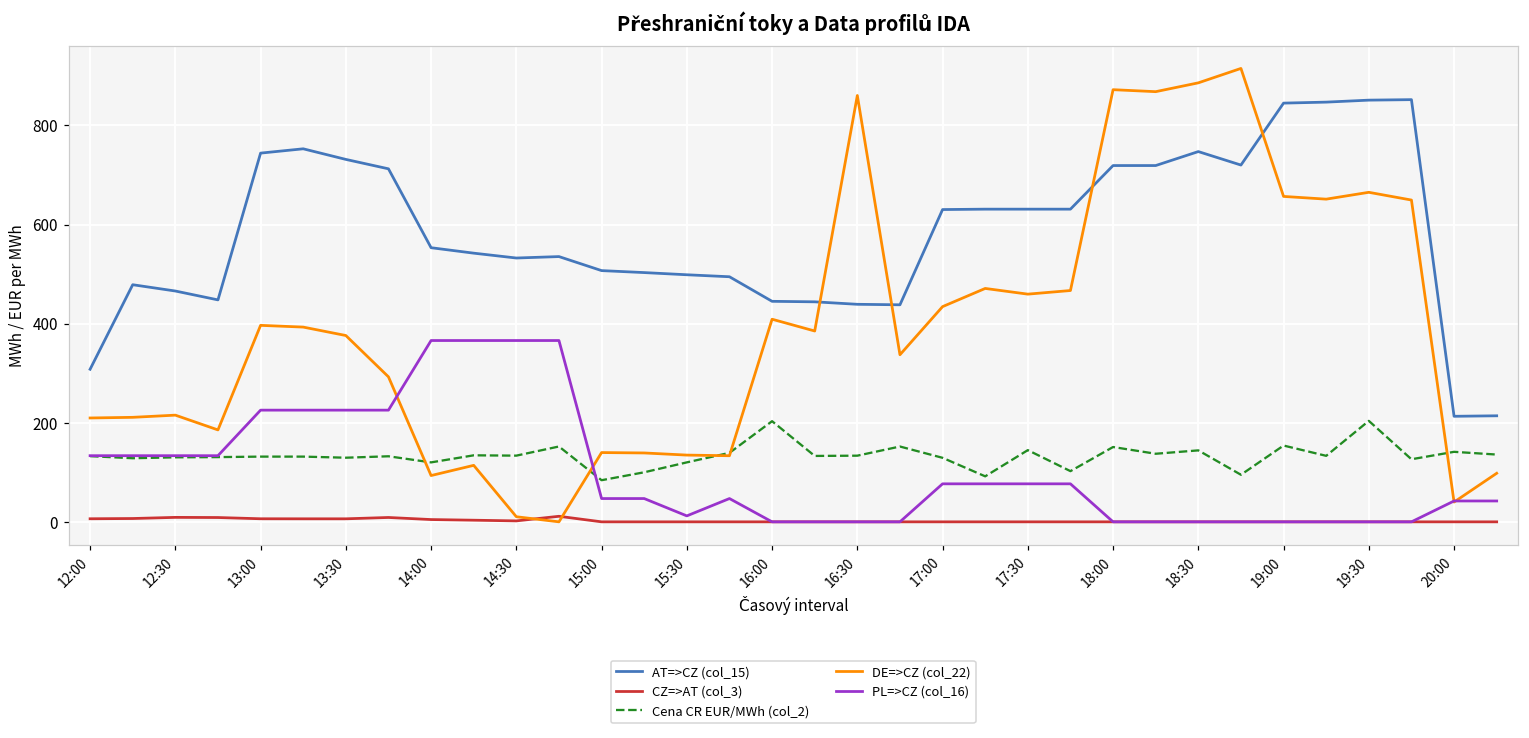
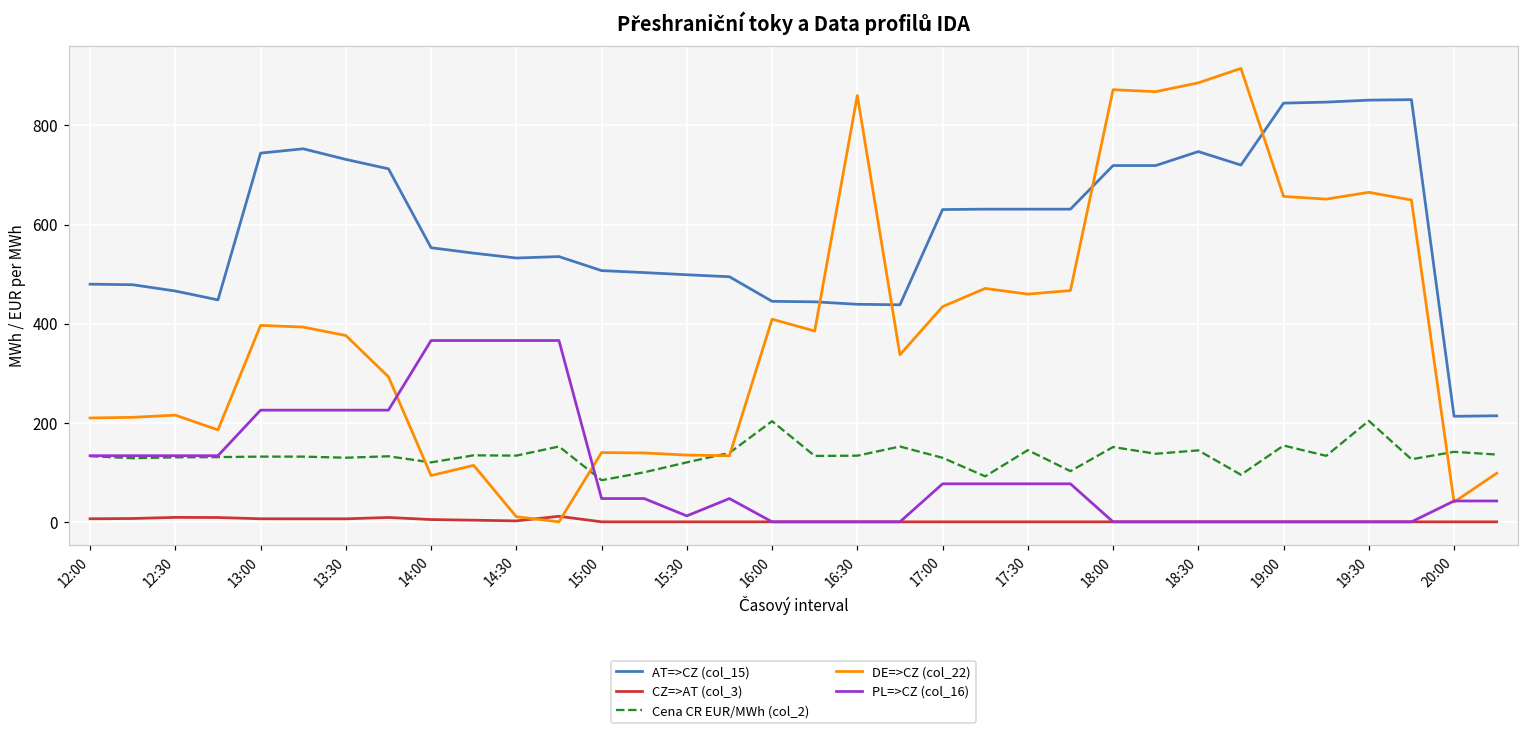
  {
    "AT=>CZ (col_15)": {
-     "12:00": 310,
+     "12:00": 480,
      "12:30": 470,
      "13:00": 740,
      "13:30": 730,
      "14:00": 550,
      "14:30": 530,
      "15:00": 510,
      "15:30": 500,
      "16:00": 450,
      "16:30": 440,
      "17:00": 630,
      "17:30": 630,
      "18:00": 720,
      "18:30": 750,
      "19:00": 850,
      "19:30": 850,
      "20:00": 210
    },
    "CZ=>AT (col_3)": {
      "12:00": 10,
      "12:30": 10,
      "13:00": 10,
      "13:30": 10,
      "14:00": 0,
      "14:30": 0,
      "15:00": 0,
      "15:30": 0,
      "17:00": 0,
      "17:30": 0,
      "20:00": 0
    },
    "Cena CR EUR/MWh (col_2)": {
      "13:00": 130,
      "13:30": 130,
      "14:00": 120,
      "14:30": 130,
      "15:00": 80,
      "15:30": 120,
      "16:00": 200,
      "16:30": 130,
      "17:00": 130,
      "17:30": 140,
      "18:00": 150,
      "18:30": 140,
      "19:00": 150,
      "19:30": 200,
      "20:00": 140
    },
    "DE=>CZ (col_22)": {
      "12:00": 210,
      "12:30": 220,
      "13:00": 400,
      "13:30": 380,
      "14:00": 90,
      "14:30": 10,
      "15:00": 140,
      "15:30": 130,
      "16:00": 410,
      "16:30": 860,
      "17:00": 430,
      "17:30": 460,
      "18:00": 870,
      "18:30": 890,
      "19:00": 660,
      "19:30": 670
    },
    "PL=>CZ (col_16)": {
      "13:00": 230,
      "13:30": 230,
      "14:00": 370,
      "14:30": 370,
      "15:00": 50,
      "15:30": 10,
      "17:00": 80,
      "17:30": 80
    }
  }
